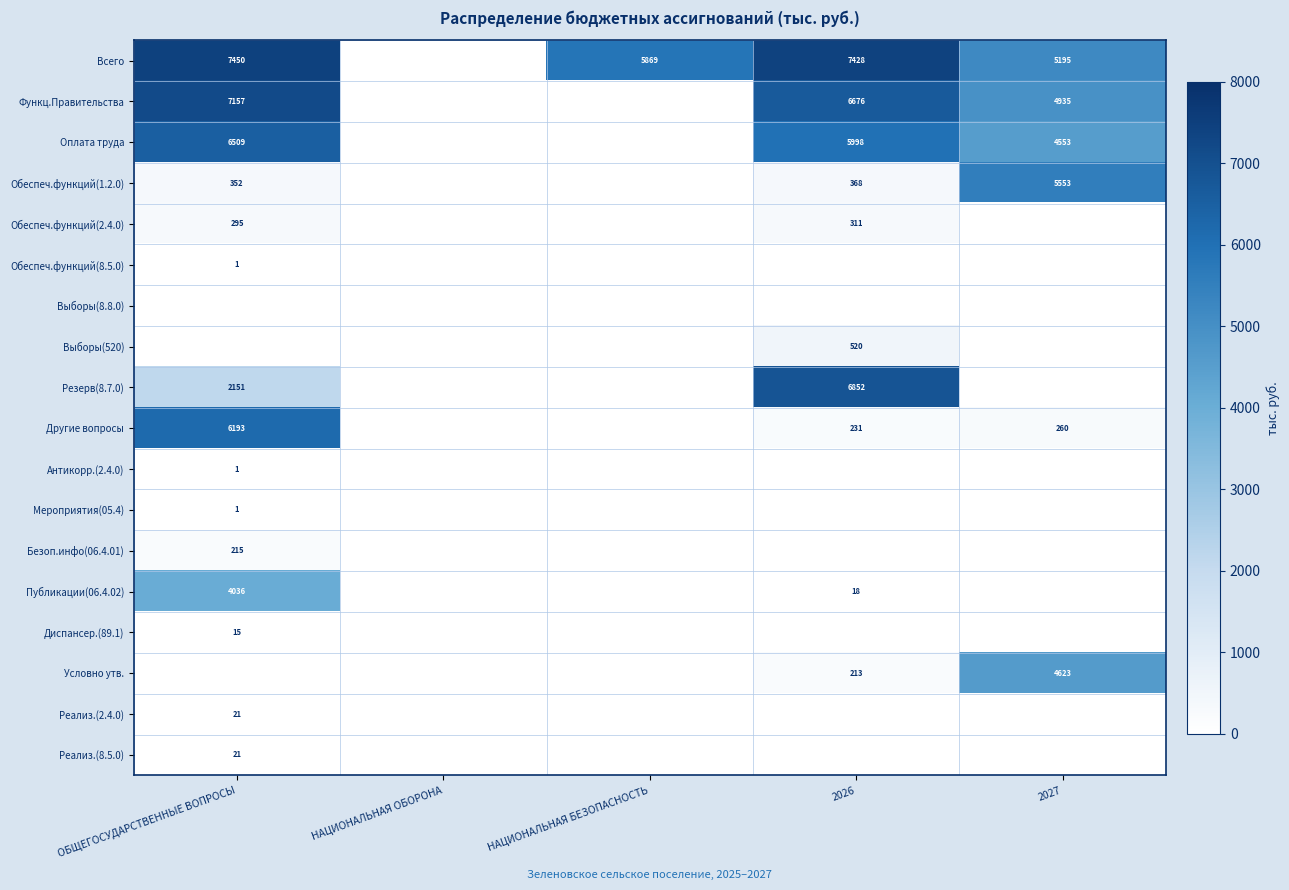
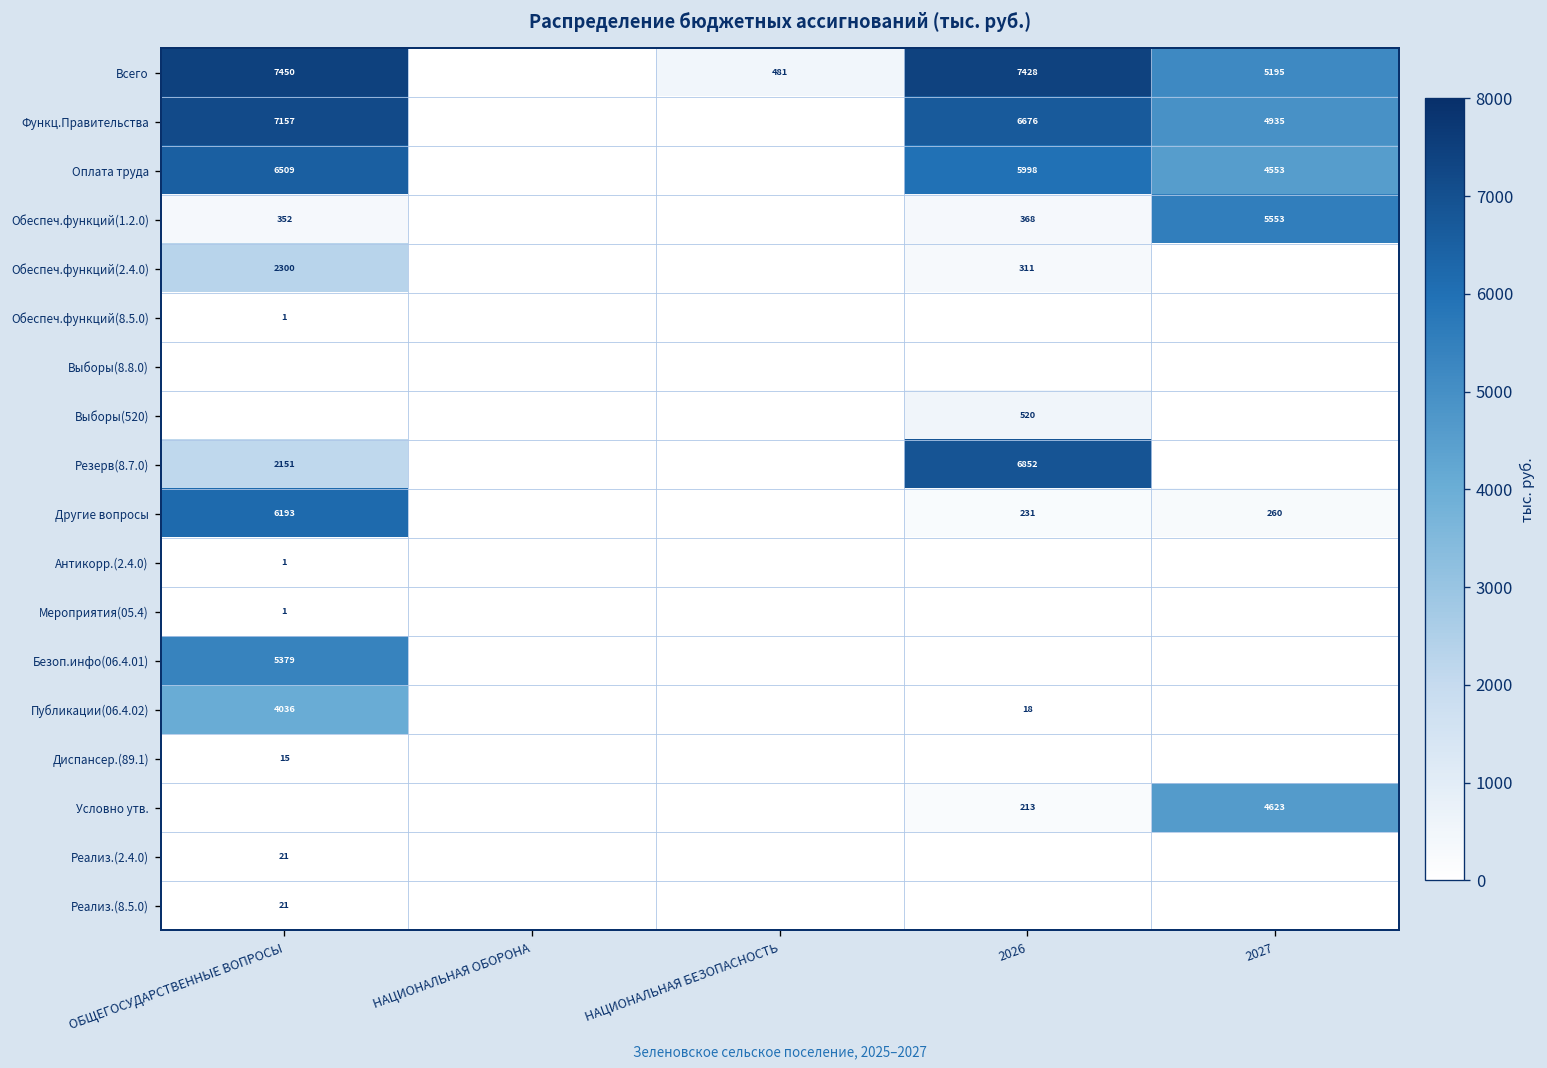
  {
    "Всего": {
      "ОБЩЕГОСУДАРСТВЕННЫЕ ВОПРОСЫ": 7450,
-     "НАЦИОНАЛЬНАЯ БЕЗОПАСНОСТЬ": 5869,
+     "НАЦИОНАЛЬНАЯ БЕЗОПАСНОСТЬ": 481,
      "2026": 7428,
      "2027": 5195
    },
    "Функц.Правительства": {
      "ОБЩЕГОСУДАРСТВЕННЫЕ ВОПРОСЫ": 7157,
      "2026": 6676,
      "2027": 4935
    },
    "Оплата труда": {
      "ОБЩЕГОСУДАРСТВЕННЫЕ ВОПРОСЫ": 6509,
      "2026": 5998,
      "2027": 4553
    },
    "Обеспеч.функций(1.2.0)": {
      "ОБЩЕГОСУДАРСТВЕННЫЕ ВОПРОСЫ": 352,
      "2026": 368,
      "2027": 5553
    },
    "Обеспеч.функций(2.4.0)": {
-     "ОБЩЕГОСУДАРСТВЕННЫЕ ВОПРОСЫ": 295,
+     "ОБЩЕГОСУДАРСТВЕННЫЕ ВОПРОСЫ": 2300,
      "2026": 311
    },
    "Обеспеч.функций(8.5.0)": {
      "ОБЩЕГОСУДАРСТВЕННЫЕ ВОПРОСЫ": 1
    },
    "Выборы(520)": {
      "2026": 520
    },
    "Резерв(8.7.0)": {
      "ОБЩЕГОСУДАРСТВЕННЫЕ ВОПРОСЫ": 2151,
      "2026": 6852
    },
    "Другие вопросы": {
      "ОБЩЕГОСУДАРСТВЕННЫЕ ВОПРОСЫ": 6193,
      "2026": 231,
      "2027": 260
    },
    "Антикорр.(2.4.0)": {
      "ОБЩЕГОСУДАРСТВЕННЫЕ ВОПРОСЫ": 1
    },
    "Мероприятия(05.4)": {
      "ОБЩЕГОСУДАРСТВЕННЫЕ ВОПРОСЫ": 1
    },
    "Безоп.инфо(06.4.01)": {
-     "ОБЩЕГОСУДАРСТВЕННЫЕ ВОПРОСЫ": 215
+     "ОБЩЕГОСУДАРСТВЕННЫЕ ВОПРОСЫ": 5379
    },
    "Публикации(06.4.02)": {
      "ОБЩЕГОСУДАРСТВЕННЫЕ ВОПРОСЫ": 4036,
      "2026": 18
    },
    "Диспансер.(89.1)": {
      "ОБЩЕГОСУДАРСТВЕННЫЕ ВОПРОСЫ": 15
    },
    "Условно утв.": {
      "2026": 213,
      "2027": 4623
    },
    "Реализ.(2.4.0)": {
      "ОБЩЕГОСУДАРСТВЕННЫЕ ВОПРОСЫ": 21
    },
    "Реализ.(8.5.0)": {
      "ОБЩЕГОСУДАРСТВЕННЫЕ ВОПРОСЫ": 21
    }
  }
